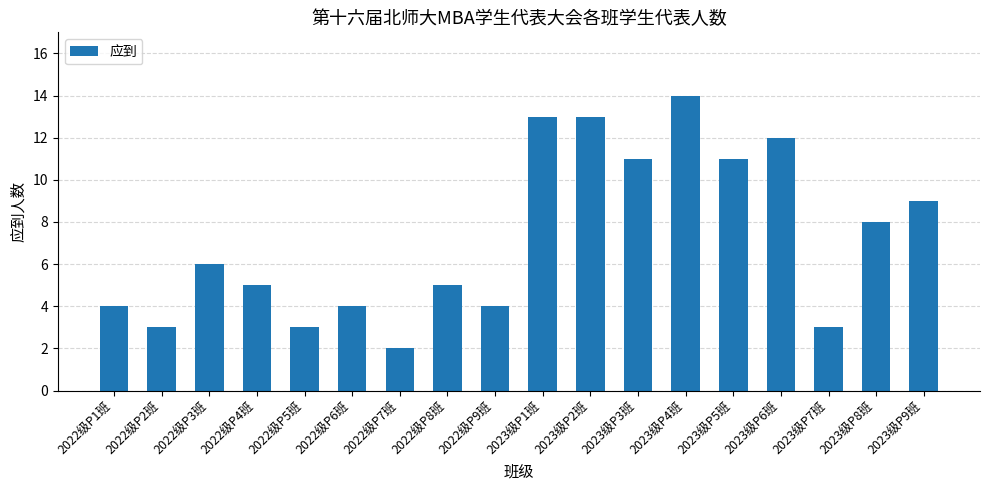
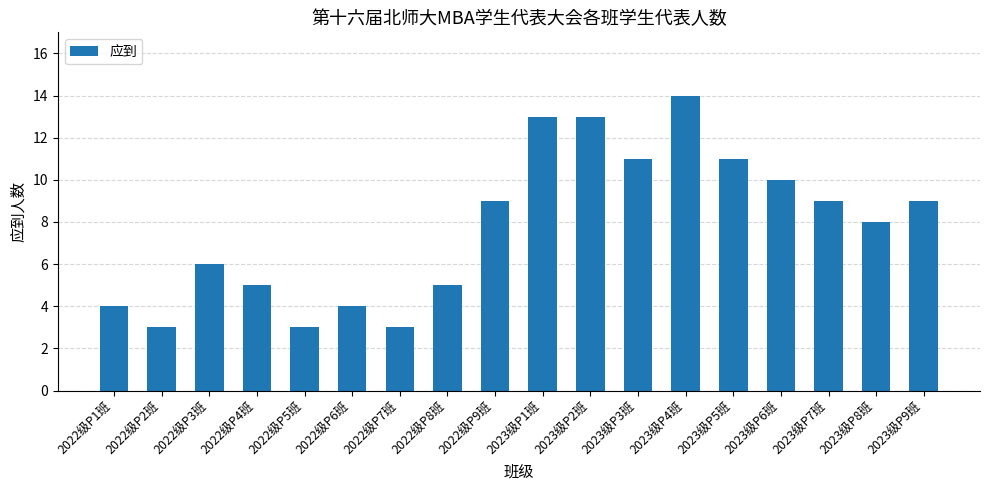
  {
    "2022级P1班": 4,
    "2022级P2班": 3,
    "2022级P3班": 6,
    "2022级P4班": 5,
    "2022级P5班": 3,
    "2022级P6班": 4,
-   "2022级P7班": 2,
+   "2022级P7班": 3,
    "2022级P8班": 5,
-   "2022级P9班": 4,
+   "2022级P9班": 9,
    "2023级P1班": 13,
    "2023级P2班": 13,
    "2023级P3班": 11,
    "2023级P4班": 14,
    "2023级P5班": 11,
-   "2023级P6班": 12,
-   "2023级P7班": 3,
+   "2023级P6班": 10,
+   "2023级P7班": 9,
    "2023级P8班": 8,
    "2023级P9班": 9
  }
